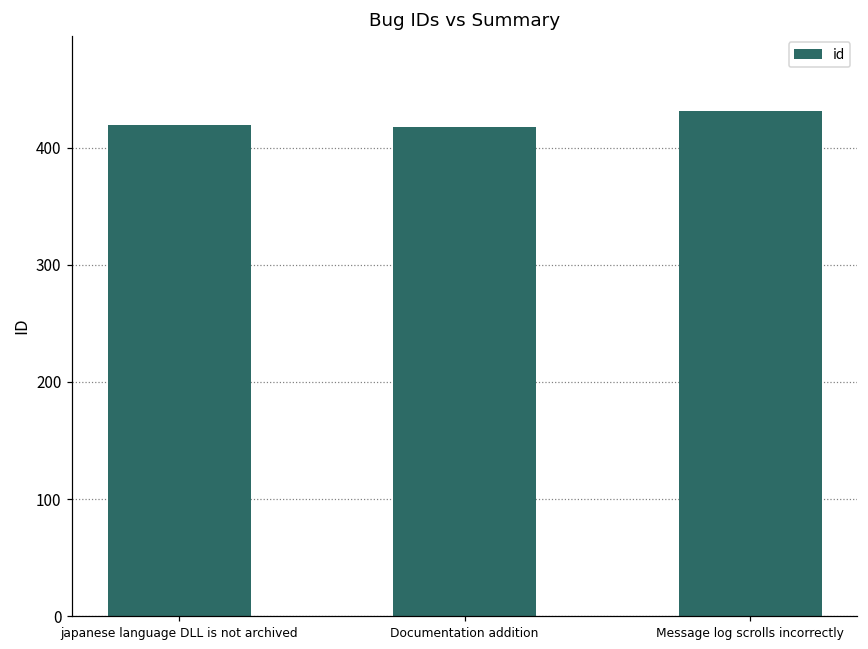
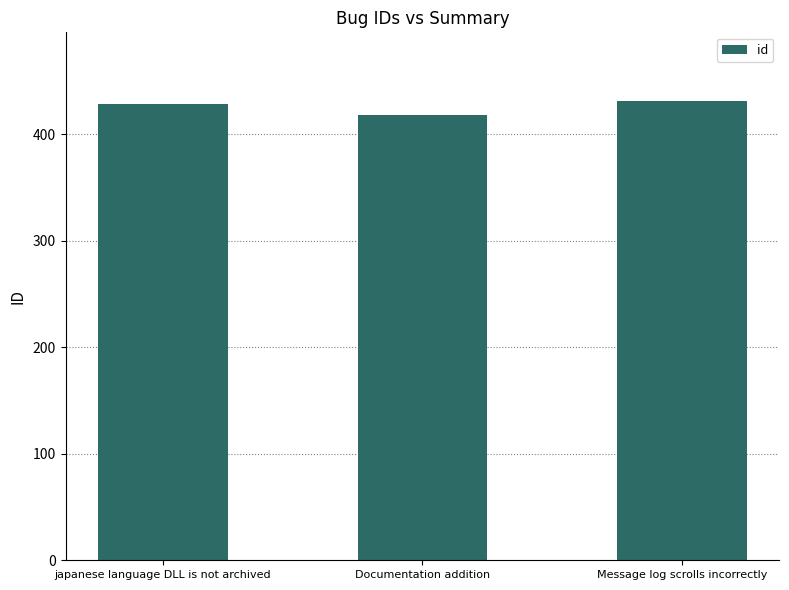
  {
-   "japanese language DLL is not archived": 419,
+   "japanese language DLL is not archived": 428,
    "Documentation addition": 418,
    "Message log scrolls incorrectly": 431
  }
